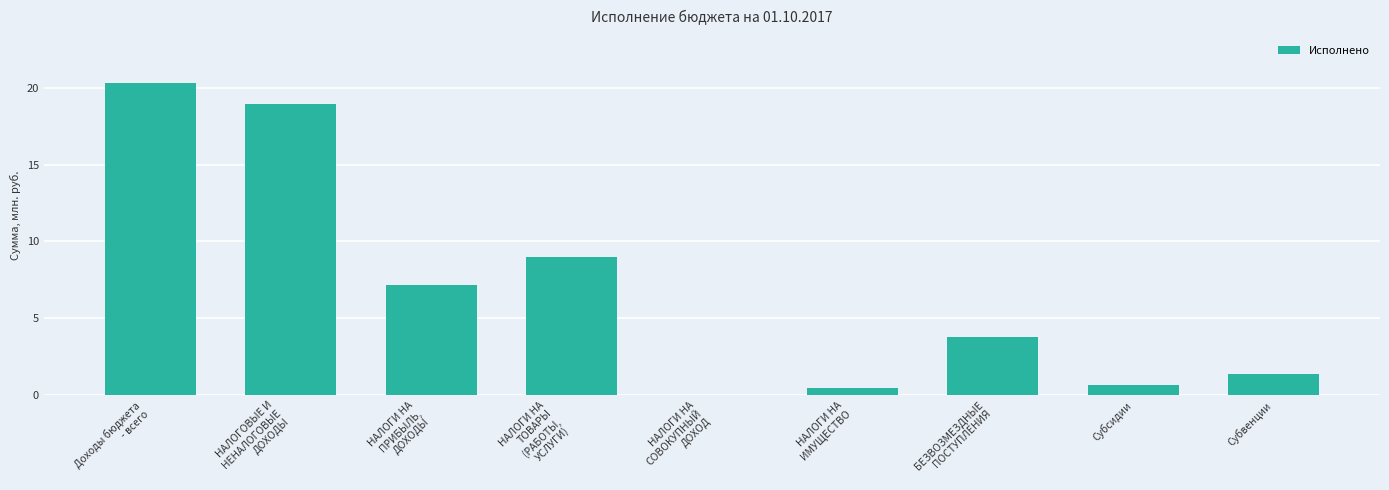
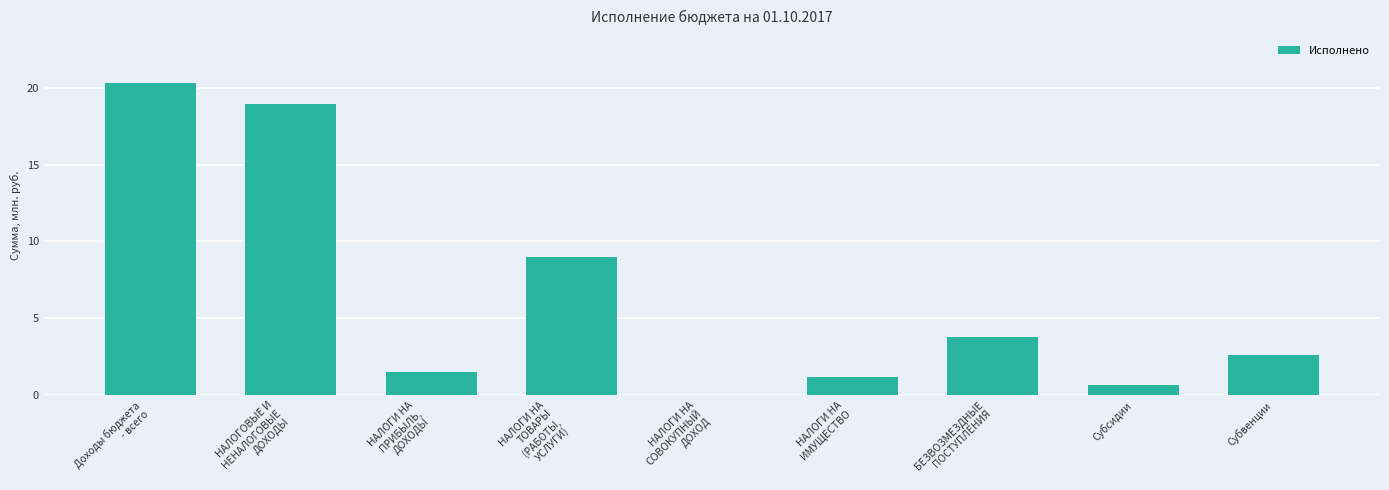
  {
    "Доходы бюджета - всего": 20.3,
    "НАЛОГОВЫЕ И НЕНАЛОГОВЫЕ ДОХОДЫ": 19.0,
-   "НАЛОГИ НА ПРИБЫЛЬ, ДОХОДЫ": 7.2,
+   "НАЛОГИ НА ПРИБЫЛЬ, ДОХОДЫ": 1.5,
    "НАЛОГИ НА ТОВАРЫ (РАБОТЫ, УСЛУГИ)": 9.0,
-   "НАЛОГИ НА ИМУЩЕСТВО": 0.5,
+   "НАЛОГИ НА ИМУЩЕСТВО": 1.1,
    "БЕЗВОЗМЕЗДНЫЕ ПОСТУПЛЕНИЯ": 3.8,
    "Субсидии": 0.7,
-   "Субвенции": 1.3
+   "Субвенции": 2.6
  }
